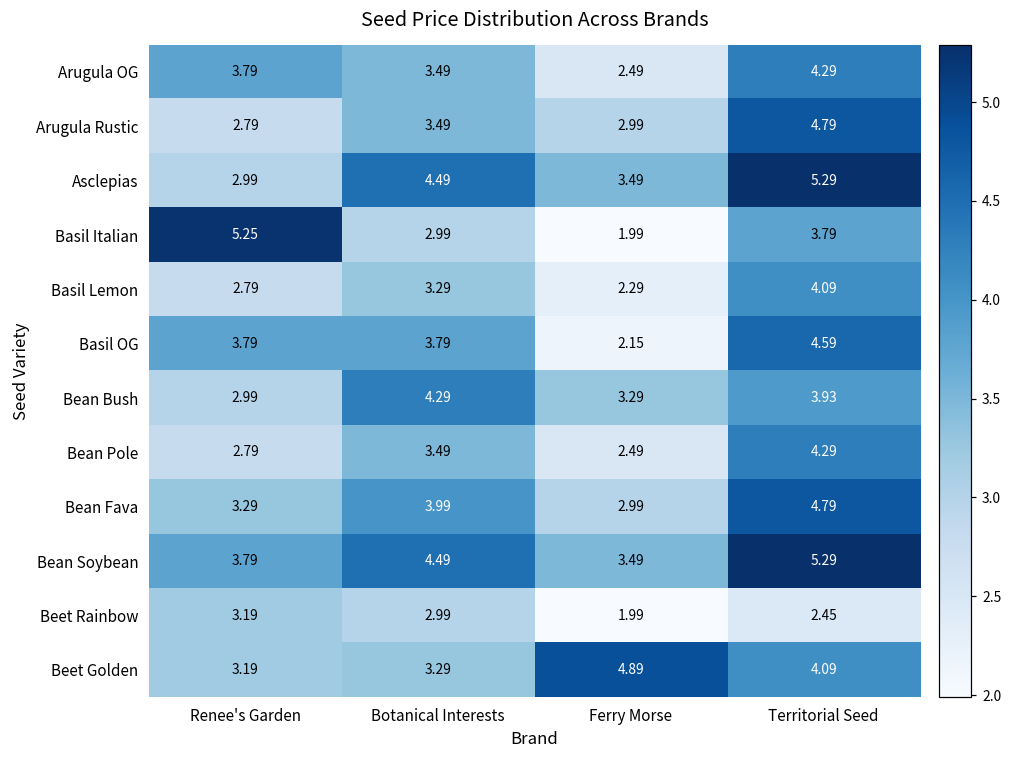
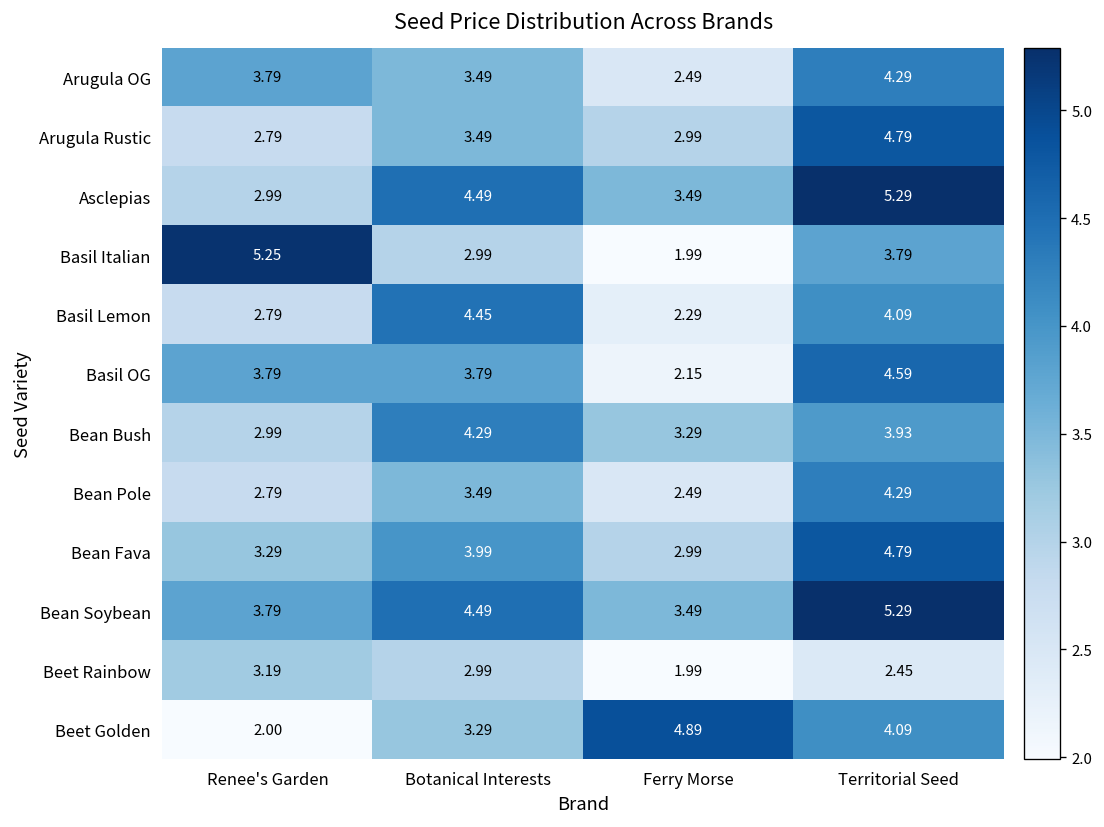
  {
    "Arugula OG": {
      "Renee's Garden": 3.79,
      "Botanical Interests": 3.49,
      "Ferry Morse": 2.49,
      "Territorial Seed": 4.29
    },
    "Arugula Rustic": {
      "Renee's Garden": 2.79,
      "Botanical Interests": 3.49,
      "Ferry Morse": 2.99,
      "Territorial Seed": 4.79
    },
    "Asclepias": {
      "Renee's Garden": 2.99,
      "Botanical Interests": 4.49,
      "Ferry Morse": 3.49,
      "Territorial Seed": 5.29
    },
    "Basil Italian": {
      "Renee's Garden": 5.25,
      "Botanical Interests": 2.99,
      "Ferry Morse": 1.99,
      "Territorial Seed": 3.79
    },
    "Basil Lemon": {
      "Renee's Garden": 2.79,
-     "Botanical Interests": 3.29,
+     "Botanical Interests": 4.45,
      "Ferry Morse": 2.29,
      "Territorial Seed": 4.09
    },
    "Basil OG": {
      "Renee's Garden": 3.79,
      "Botanical Interests": 3.79,
      "Ferry Morse": 2.15,
      "Territorial Seed": 4.59
    },
    "Bean Bush": {
      "Renee's Garden": 2.99,
      "Botanical Interests": 4.29,
      "Ferry Morse": 3.29,
      "Territorial Seed": 3.93
    },
    "Bean Pole": {
      "Renee's Garden": 2.79,
      "Botanical Interests": 3.49,
      "Ferry Morse": 2.49,
      "Territorial Seed": 4.29
    },
    "Bean Fava": {
      "Renee's Garden": 3.29,
      "Botanical Interests": 3.99,
      "Ferry Morse": 2.99,
      "Territorial Seed": 4.79
    },
    "Bean Soybean": {
      "Renee's Garden": 3.79,
      "Botanical Interests": 4.49,
      "Ferry Morse": 3.49,
      "Territorial Seed": 5.29
    },
    "Beet Rainbow": {
      "Renee's Garden": 3.19,
      "Botanical Interests": 2.99,
      "Ferry Morse": 1.99,
      "Territorial Seed": 2.45
    },
    "Beet Golden": {
-     "Renee's Garden": 3.19,
+     "Renee's Garden": 2.00,
      "Botanical Interests": 3.29,
      "Ferry Morse": 4.89,
      "Territorial Seed": 4.09
    }
  }
